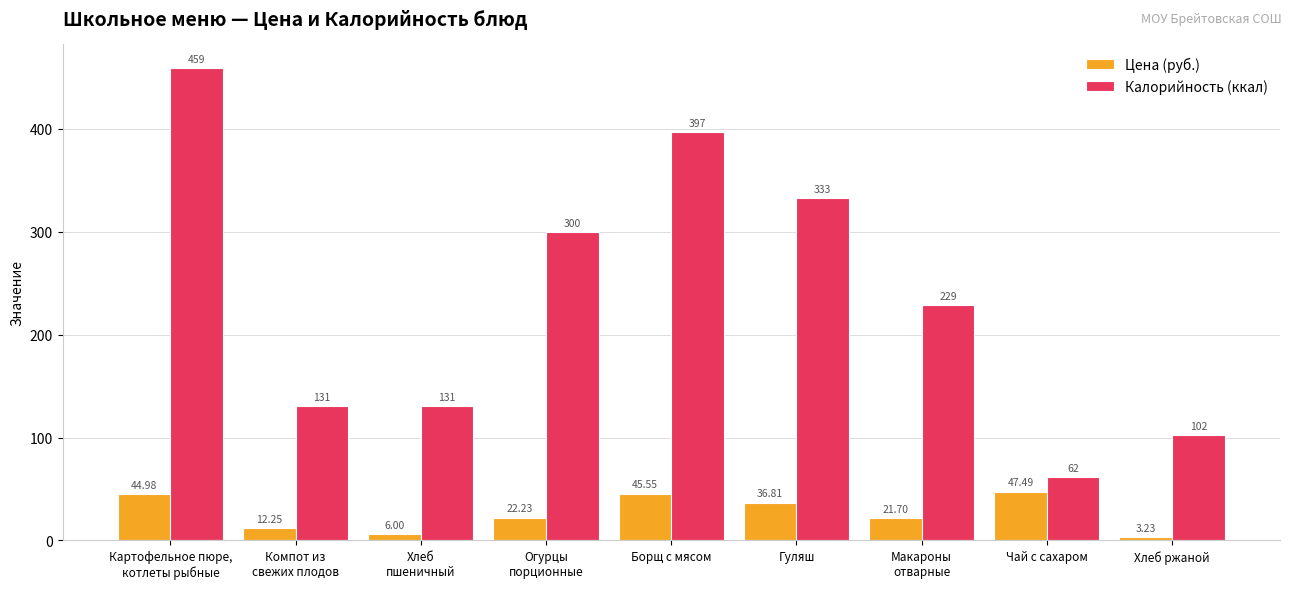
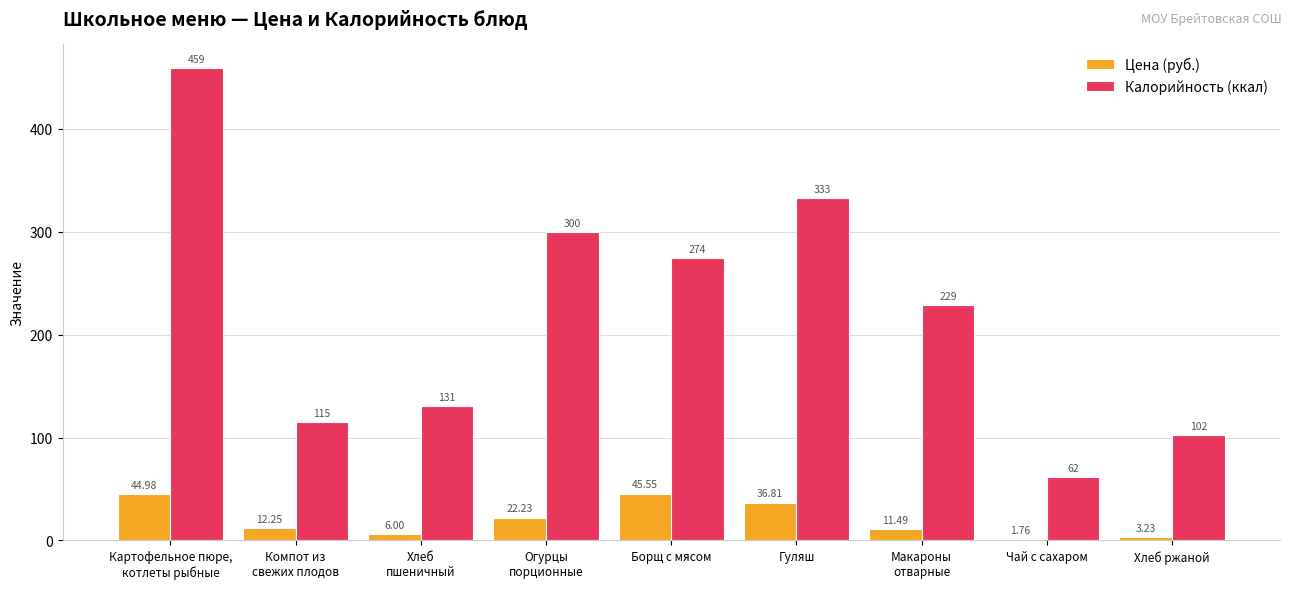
  {
    "Цена (руб.)": {
      "Картофельное пюре, котлеты рыбные": 44.98,
      "Компот из свежих плодов": 12.25,
      "Хлеб пшеничный": 6.00,
      "Огурцы порционные": 22.23,
      "Борщ с мясом": 45.55,
      "Гуляш": 36.81,
-     "Макароны отварные": 21.70,
-     "Чай с сахаром": 47.49,
+     "Макароны отварные": 11.49,
+     "Чай с сахаром": 1.76,
      "Хлеб ржаной": 3.23
    },
    "Калорийность (ккал)": {
      "Картофельное пюре, котлеты рыбные": 459,
-     "Компот из свежих плодов": 131,
+     "Компот из свежих плодов": 115,
      "Хлеб пшеничный": 131,
      "Огурцы порционные": 300,
-     "Борщ с мясом": 397,
+     "Борщ с мясом": 274,
      "Гуляш": 333,
      "Макароны отварные": 229,
      "Чай с сахаром": 62,
      "Хлеб ржаной": 102
    }
  }
